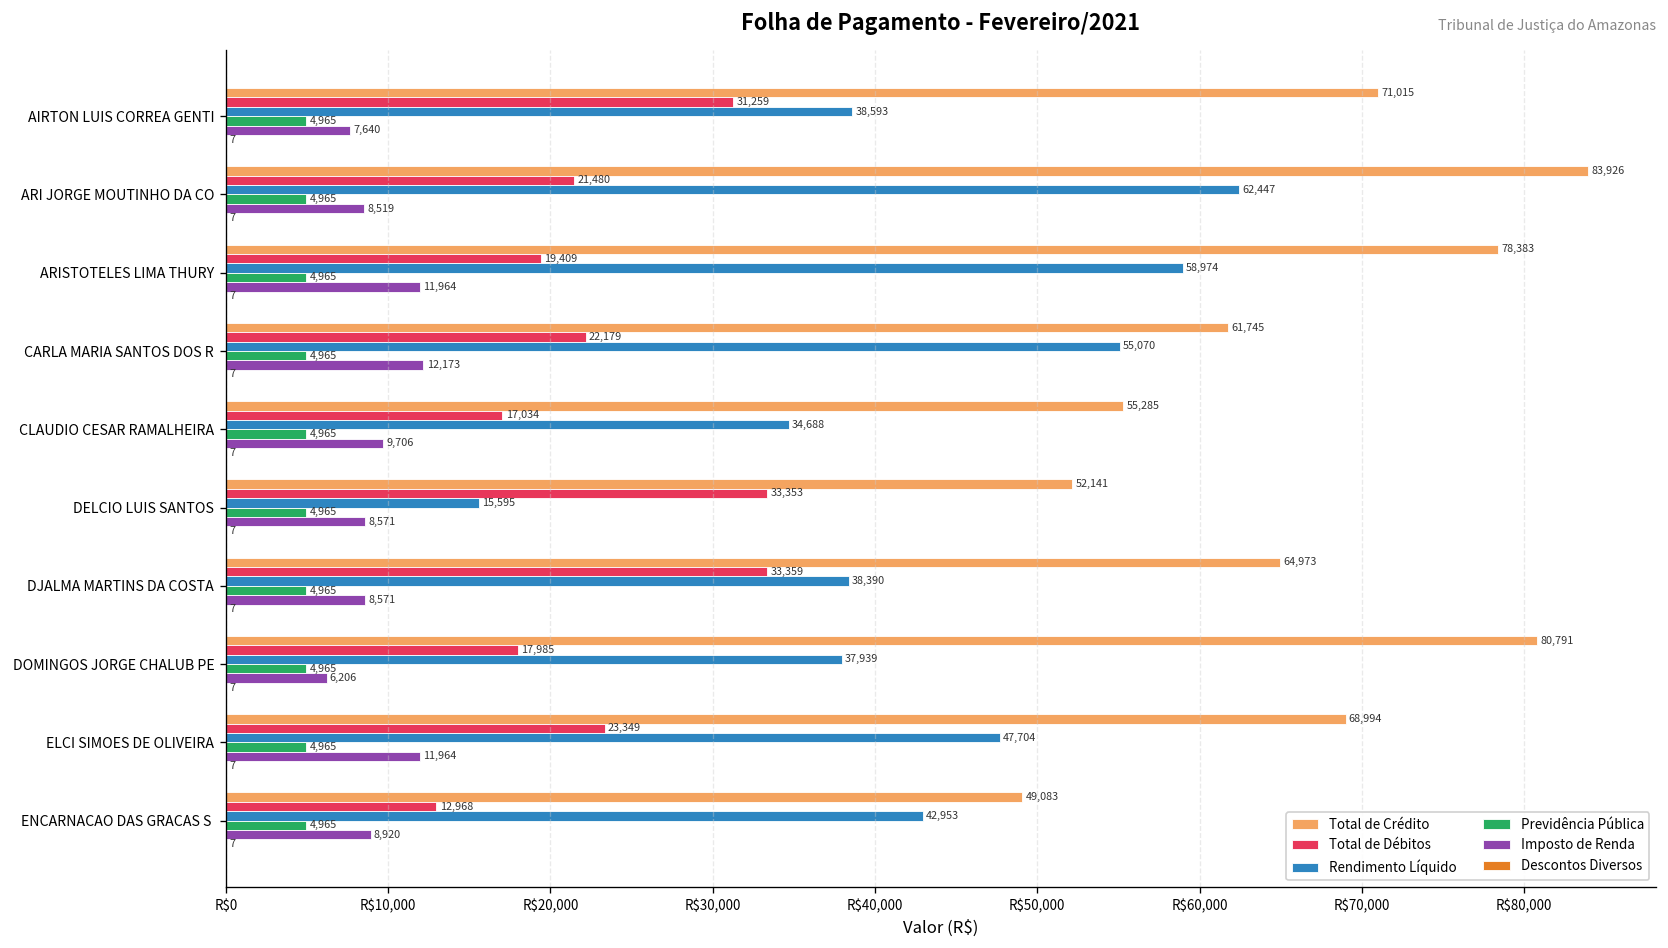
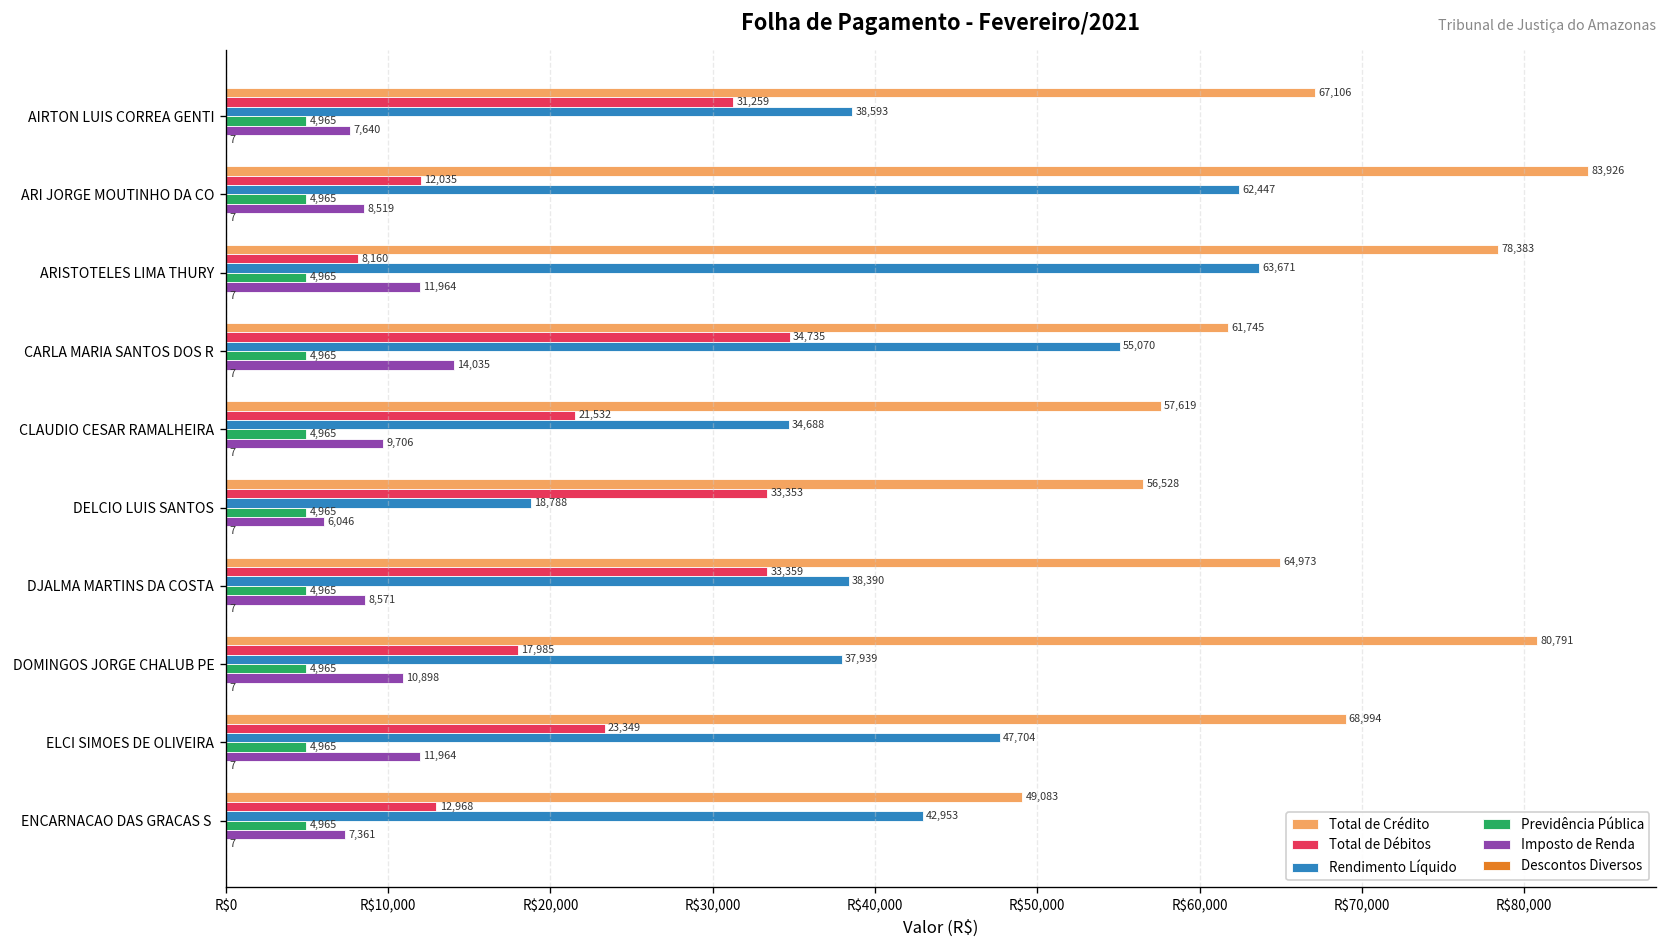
  {
    "Total de Crédito": {
-     "AIRTON LUIS CORREA GENTI": "71,015",
+     "AIRTON LUIS CORREA GENTI": "67,106",
      "ARI JORGE MOUTINHO DA CO": "83,926",
      "ARISTOTELES LIMA THURY": "78,383",
      "CARLA MARIA SANTOS DOS R": "61,745",
-     "CLAUDIO CESAR RAMALHEIRA": "55,285",
-     "DELCIO LUIS SANTOS": "52,141",
+     "CLAUDIO CESAR RAMALHEIRA": "57,619",
+     "DELCIO LUIS SANTOS": "56,528",
      "DJALMA MARTINS DA COSTA": "64,973",
      "DOMINGOS JORGE CHALUB PE": "80,791",
      "ELCI SIMOES DE OLIVEIRA": "68,994",
      "ENCARNACAO DAS GRACAS S": "49,083"
    },
    "Total de Débitos": {
      "AIRTON LUIS CORREA GENTI": "31,259",
-     "ARI JORGE MOUTINHO DA CO": "21,480",
-     "ARISTOTELES LIMA THURY": "19,409",
-     "CARLA MARIA SANTOS DOS R": "22,179",
-     "CLAUDIO CESAR RAMALHEIRA": "17,034",
+     "ARI JORGE MOUTINHO DA CO": "12,035",
+     "ARISTOTELES LIMA THURY": "8,160",
+     "CARLA MARIA SANTOS DOS R": "34,735",
+     "CLAUDIO CESAR RAMALHEIRA": "21,532",
      "DELCIO LUIS SANTOS": "33,353",
      "DJALMA MARTINS DA COSTA": "33,359",
      "DOMINGOS JORGE CHALUB PE": "17,985",
      "ELCI SIMOES DE OLIVEIRA": "23,349",
      "ENCARNACAO DAS GRACAS S": "12,968"
    },
    "Rendimento Líquido": {
      "AIRTON LUIS CORREA GENTI": "38,593",
      "ARI JORGE MOUTINHO DA CO": "62,447",
-     "ARISTOTELES LIMA THURY": "58,974",
+     "ARISTOTELES LIMA THURY": "63,671",
      "CARLA MARIA SANTOS DOS R": "55,070",
      "CLAUDIO CESAR RAMALHEIRA": "34,688",
-     "DELCIO LUIS SANTOS": "15,595",
+     "DELCIO LUIS SANTOS": "18,788",
      "DJALMA MARTINS DA COSTA": "38,390",
      "DOMINGOS JORGE CHALUB PE": "37,939",
      "ELCI SIMOES DE OLIVEIRA": "47,704",
      "ENCARNACAO DAS GRACAS S": "42,953"
    },
    "Previdência Pública": {
      "AIRTON LUIS CORREA GENTI": "4,965",
      "ARI JORGE MOUTINHO DA CO": "4,965",
      "ARISTOTELES LIMA THURY": "4,965",
      "CARLA MARIA SANTOS DOS R": "4,965",
      "CLAUDIO CESAR RAMALHEIRA": "4,965",
      "DELCIO LUIS SANTOS": "4,965",
      "DJALMA MARTINS DA COSTA": "4,965",
      "DOMINGOS JORGE CHALUB PE": "4,965",
      "ELCI SIMOES DE OLIVEIRA": "4,965",
      "ENCARNACAO DAS GRACAS S": "4,965"
    },
    "Imposto de Renda": {
      "AIRTON LUIS CORREA GENTI": "7,640",
      "ARI JORGE MOUTINHO DA CO": "8,519",
      "ARISTOTELES LIMA THURY": "11,964",
-     "CARLA MARIA SANTOS DOS R": "12,173",
+     "CARLA MARIA SANTOS DOS R": "14,035",
      "CLAUDIO CESAR RAMALHEIRA": "9,706",
-     "DELCIO LUIS SANTOS": "8,571",
+     "DELCIO LUIS SANTOS": "6,046",
      "DJALMA MARTINS DA COSTA": "8,571",
-     "DOMINGOS JORGE CHALUB PE": "6,206",
+     "DOMINGOS JORGE CHALUB PE": "10,898",
      "ELCI SIMOES DE OLIVEIRA": "11,964",
-     "ENCARNACAO DAS GRACAS S": "8,920"
+     "ENCARNACAO DAS GRACAS S": "7,361"
    },
    "Descontos Diversos": {
      "AIRTON LUIS CORREA GENTI": "7",
      "ARI JORGE MOUTINHO DA CO": "7",
      "ARISTOTELES LIMA THURY": "7",
      "CARLA MARIA SANTOS DOS R": "7",
      "CLAUDIO CESAR RAMALHEIRA": "7",
      "DELCIO LUIS SANTOS": "7",
      "DJALMA MARTINS DA COSTA": "7",
      "DOMINGOS JORGE CHALUB PE": "7",
      "ELCI SIMOES DE OLIVEIRA": "7",
      "ENCARNACAO DAS GRACAS S": "7"
    }
  }
